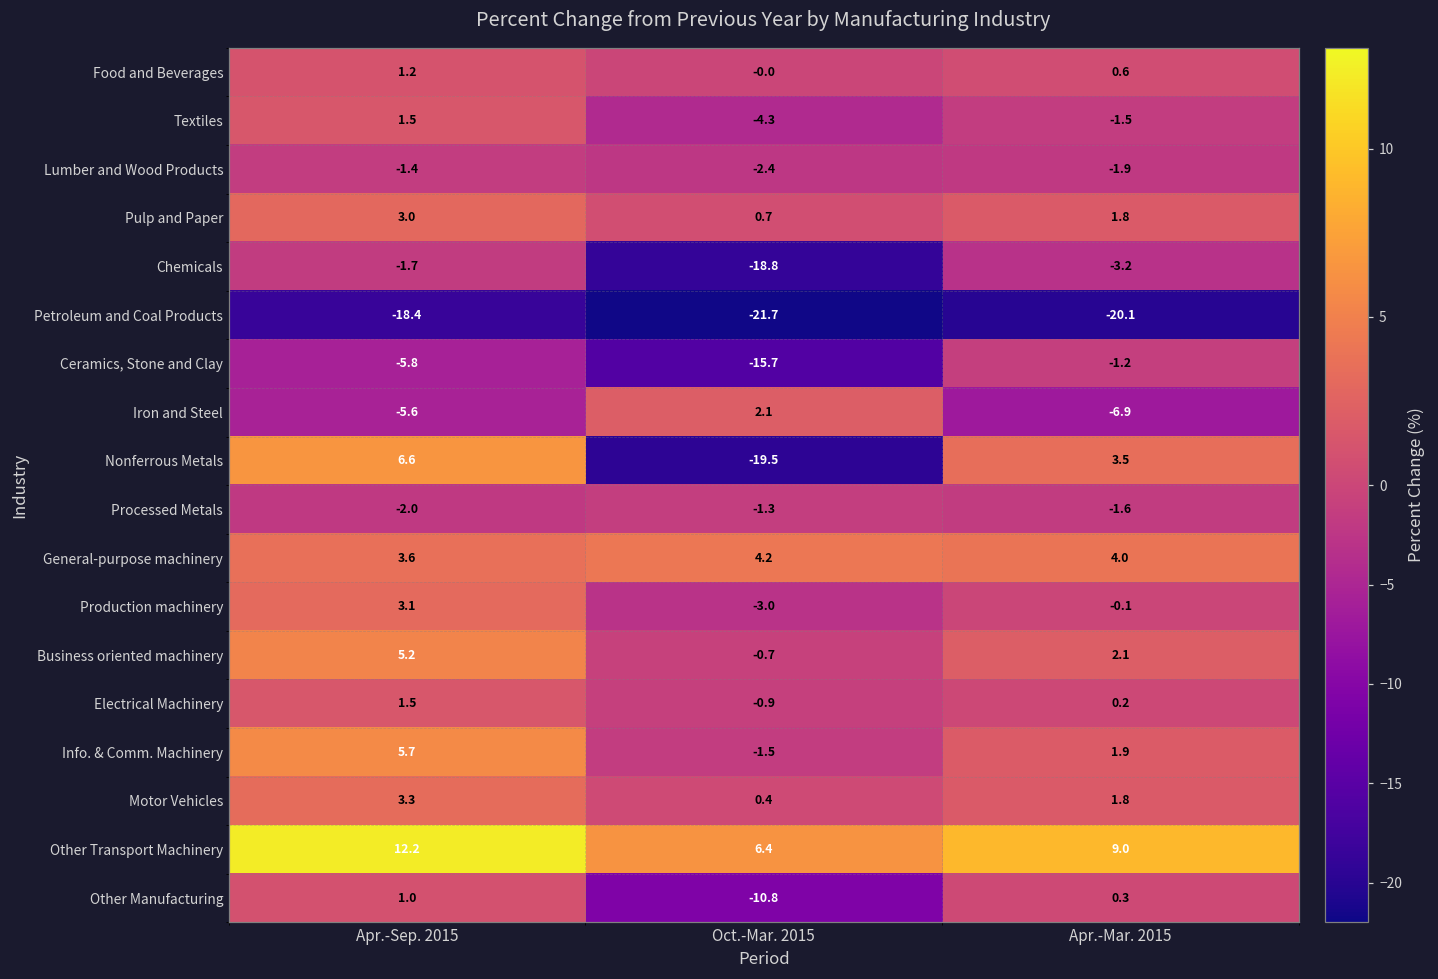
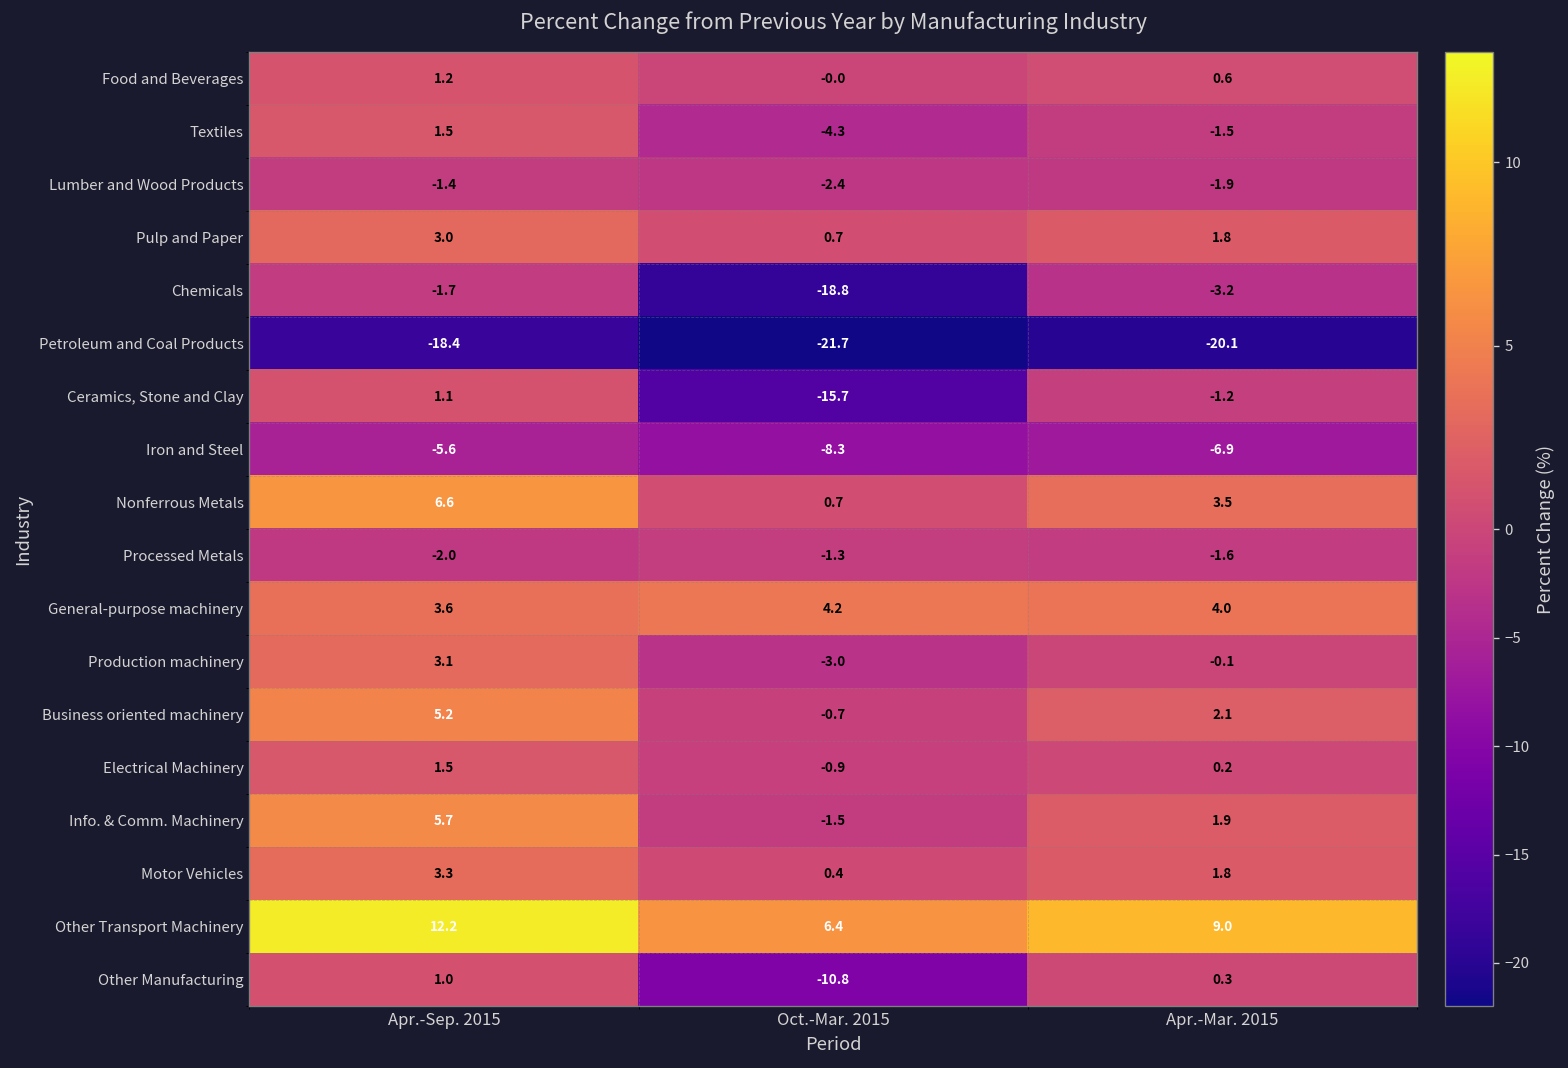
  {
    "Food and Beverages": {
      "Apr.-Sep. 2015": 1.2,
      "Oct.-Mar. 2015": -0.0,
      "Apr.-Mar. 2015": 0.6
    },
    "Textiles": {
      "Apr.-Sep. 2015": 1.5,
      "Oct.-Mar. 2015": -4.3,
      "Apr.-Mar. 2015": -1.5
    },
    "Lumber and Wood Products": {
      "Apr.-Sep. 2015": -1.4,
      "Oct.-Mar. 2015": -2.4,
      "Apr.-Mar. 2015": -1.9
    },
    "Pulp and Paper": {
      "Apr.-Sep. 2015": 3.0,
      "Oct.-Mar. 2015": 0.7,
      "Apr.-Mar. 2015": 1.8
    },
    "Chemicals": {
      "Apr.-Sep. 2015": -1.7,
      "Oct.-Mar. 2015": -18.8,
      "Apr.-Mar. 2015": -3.2
    },
    "Petroleum and Coal Products": {
      "Apr.-Sep. 2015": -18.4,
      "Oct.-Mar. 2015": -21.7,
      "Apr.-Mar. 2015": -20.1
    },
    "Ceramics, Stone and Clay": {
-     "Apr.-Sep. 2015": -5.8,
+     "Apr.-Sep. 2015": 1.1,
      "Oct.-Mar. 2015": -15.7,
      "Apr.-Mar. 2015": -1.2
    },
    "Iron and Steel": {
      "Apr.-Sep. 2015": -5.6,
-     "Oct.-Mar. 2015": 2.1,
+     "Oct.-Mar. 2015": -8.3,
      "Apr.-Mar. 2015": -6.9
    },
    "Nonferrous Metals": {
      "Apr.-Sep. 2015": 6.6,
-     "Oct.-Mar. 2015": -19.5,
+     "Oct.-Mar. 2015": 0.7,
      "Apr.-Mar. 2015": 3.5
    },
    "Processed Metals": {
      "Apr.-Sep. 2015": -2.0,
      "Oct.-Mar. 2015": -1.3,
      "Apr.-Mar. 2015": -1.6
    },
    "General-purpose machinery": {
      "Apr.-Sep. 2015": 3.6,
      "Oct.-Mar. 2015": 4.2,
      "Apr.-Mar. 2015": 4.0
    },
    "Production machinery": {
      "Apr.-Sep. 2015": 3.1,
      "Oct.-Mar. 2015": -3.0,
      "Apr.-Mar. 2015": -0.1
    },
    "Business oriented machinery": {
      "Apr.-Sep. 2015": 5.2,
      "Oct.-Mar. 2015": -0.7,
      "Apr.-Mar. 2015": 2.1
    },
    "Electrical Machinery": {
      "Apr.-Sep. 2015": 1.5,
      "Oct.-Mar. 2015": -0.9,
      "Apr.-Mar. 2015": 0.2
    },
    "Info. & Comm. Machinery": {
      "Apr.-Sep. 2015": 5.7,
      "Oct.-Mar. 2015": -1.5,
      "Apr.-Mar. 2015": 1.9
    },
    "Motor Vehicles": {
      "Apr.-Sep. 2015": 3.3,
      "Oct.-Mar. 2015": 0.4,
      "Apr.-Mar. 2015": 1.8
    },
    "Other Transport Machinery": {
      "Apr.-Sep. 2015": 12.2,
      "Oct.-Mar. 2015": 6.4,
      "Apr.-Mar. 2015": 9.0
    },
    "Other Manufacturing": {
      "Apr.-Sep. 2015": 1.0,
      "Oct.-Mar. 2015": -10.8,
      "Apr.-Mar. 2015": 0.3
    }
  }
